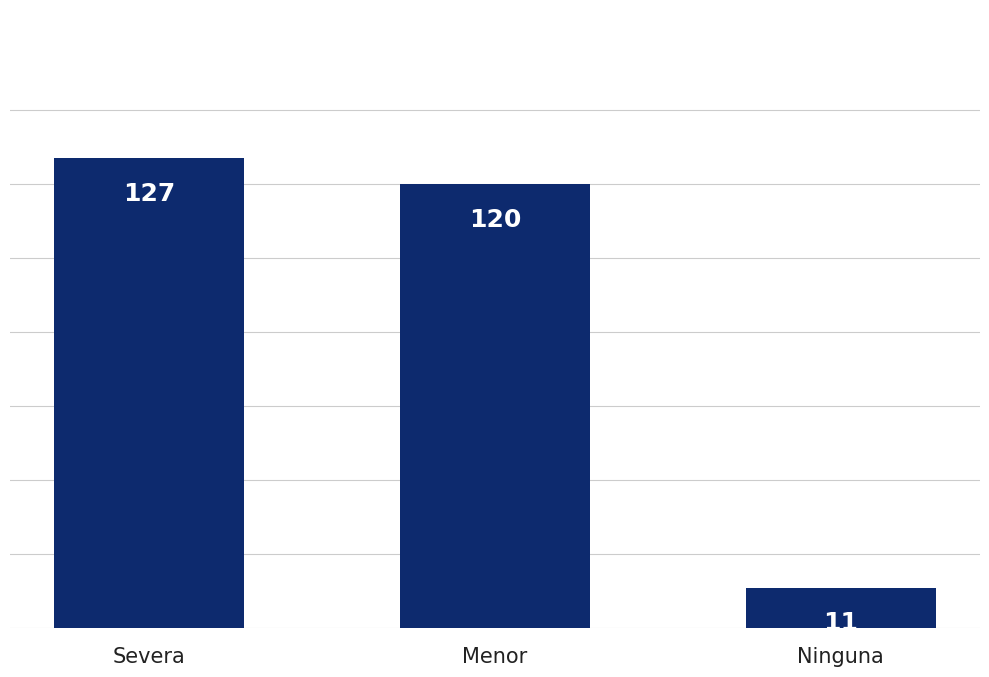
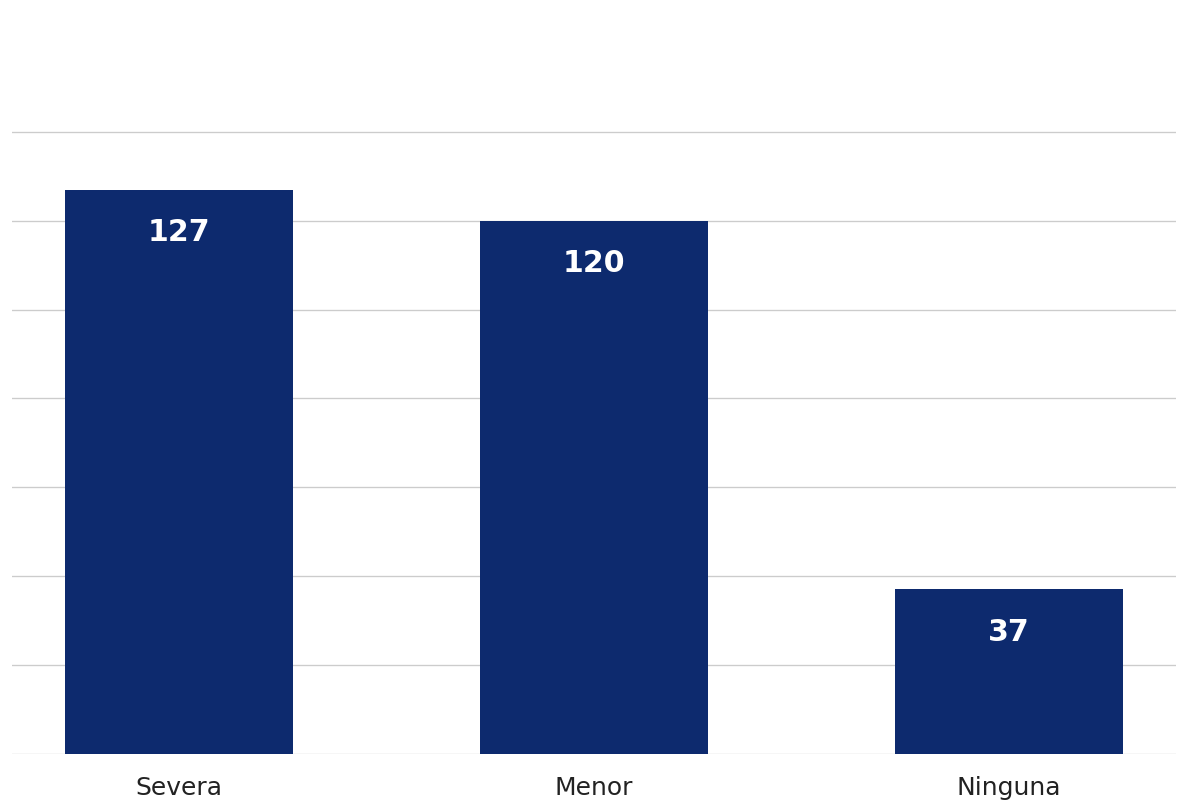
  {
    "Severa": 127,
    "Menor": 120,
-   "Ninguna": 11
+   "Ninguna": 37
  }
